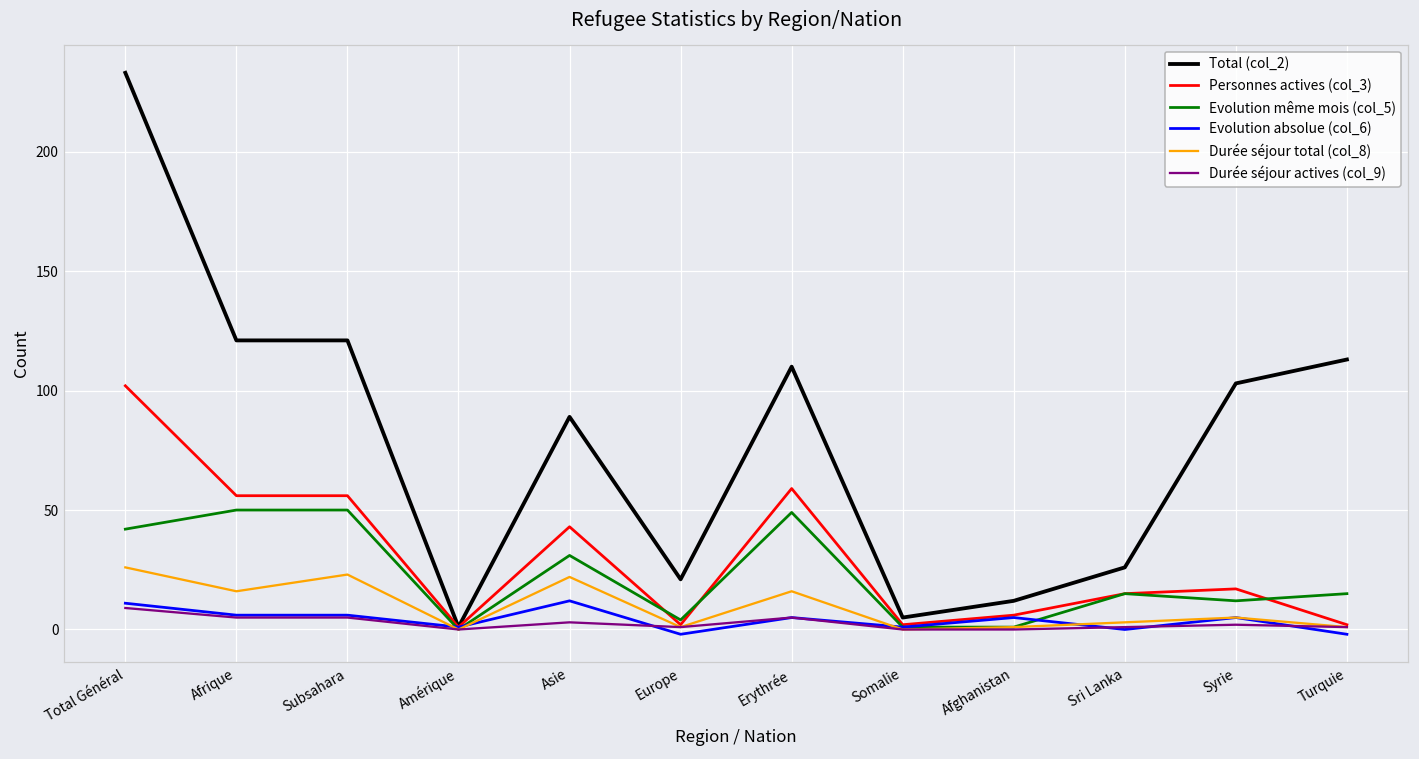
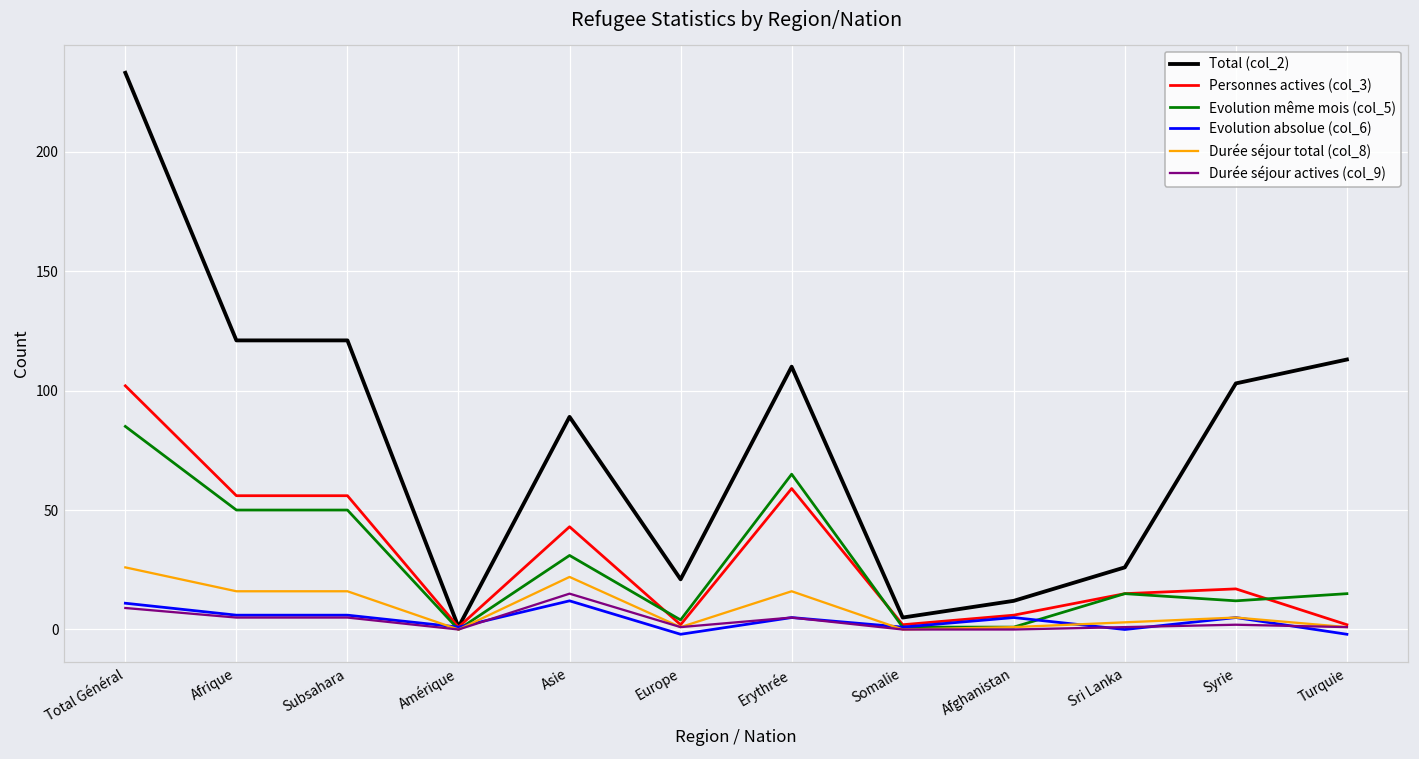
  {
    "Total (col_2)": {
      "Total Général": 233,
      "Afrique": 121,
      "Subsahara": 121,
      "Asie": 89,
      "Europe": 21,
      "Erythrée": 110,
      "Somalie": 5,
      "Afghanistan": 12,
      "Sri Lanka": 26,
      "Syrie": 103,
      "Turquie": 113
    },
    "Personnes actives (col_3)": {
      "Total Général": 102,
      "Afrique": 56,
      "Subsahara": 56,
      "Asie": 43,
      "Erythrée": 59,
      "Syrie": 17
    },
    "Evolution même mois (col_5)": {
-     "Total Général": 42,
+     "Total Général": 85,
      "Afrique": 50,
      "Subsahara": 50,
      "Asie": 31,
      "Europe": 4,
-     "Erythrée": 49,
+     "Erythrée": 65,
      "Syrie": 12,
      "Turquie": 15
    },
    "Evolution absolue (col_6)": {
      "Total Général": 11,
      "Asie": 12,
      "Europe": -2,
      "Turquie": -2
    },
    "Durée séjour total (col_8)": {
      "Total Général": 26,
      "Afrique": 16,
-     "Subsahara": 23,
+     "Subsahara": 16,
      "Asie": 22,
      "Erythrée": 16,
      "Sri Lanka": 3
    },
    "Durée séjour actives (col_9)": {
      "Total Général": 9,
-     "Asie": 3,
+     "Asie": 15,
      "Syrie": 2
    }
  }
